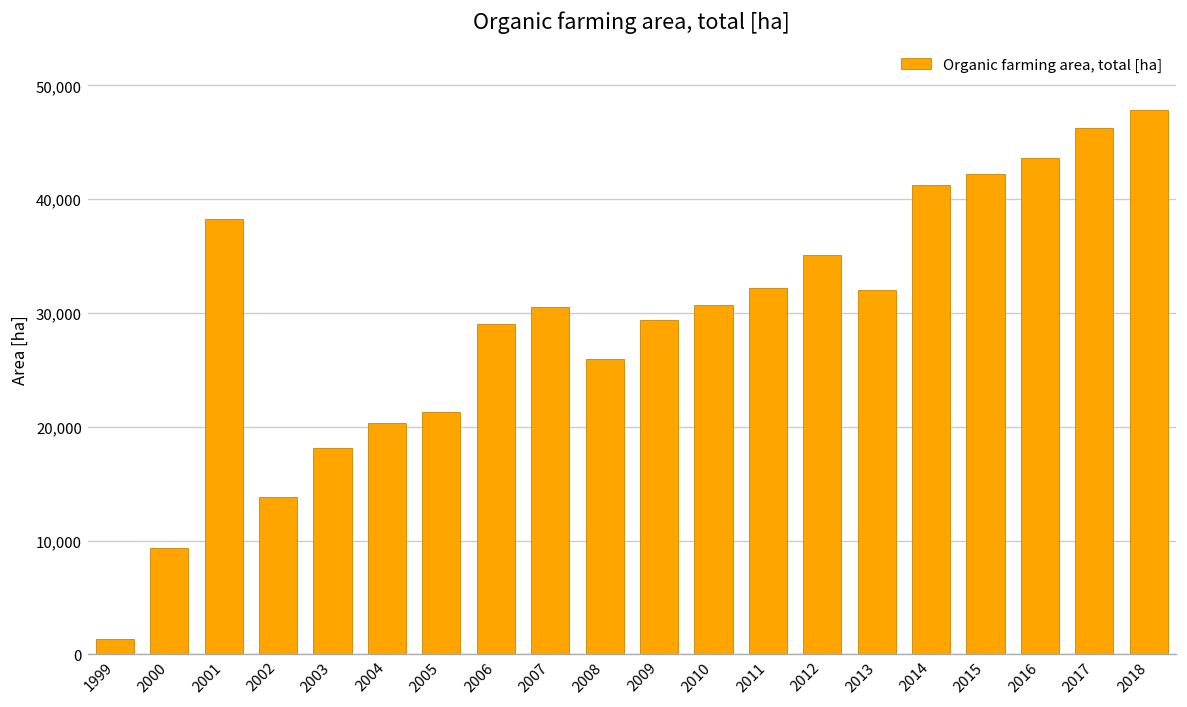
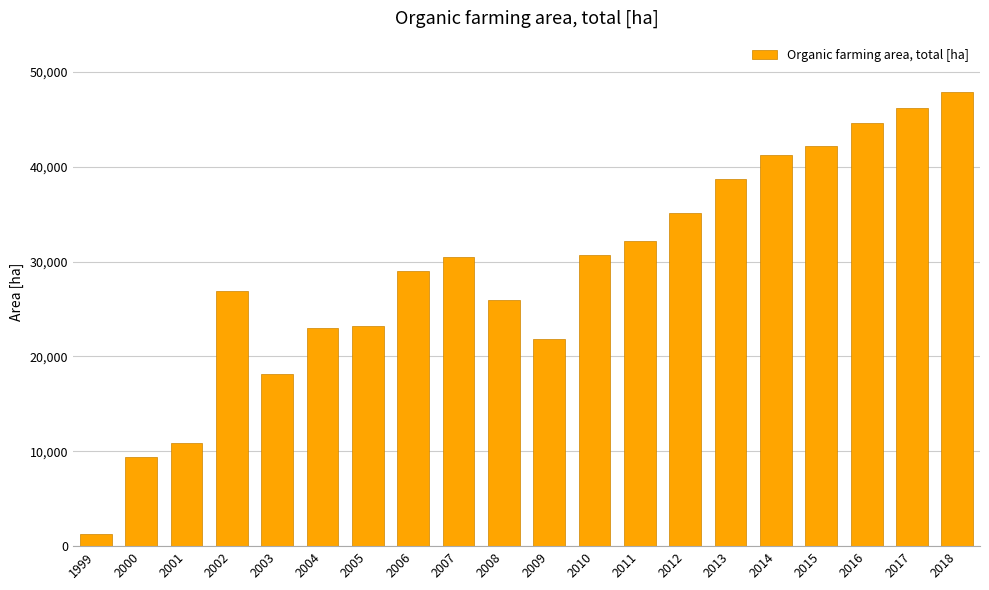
  {
    "1999": "1,000",
    "2000": "9,000",
-   "2001": "38,000",
-   "2002": "14,000",
+   "2001": "11,000",
+   "2002": "27,000",
    "2003": "18,000",
-   "2004": "20,000",
-   "2005": "21,000",
+   "2004": "23,000",
+   "2005": "23,000",
    "2006": "29,000",
    "2007": "31,000",
    "2008": "26,000",
-   "2009": "29,000",
+   "2009": "22,000",
    "2010": "31,000",
    "2011": "32,000",
    "2012": "35,000",
-   "2013": "32,000",
+   "2013": "39,000",
    "2014": "41,000",
    "2015": "42,000",
-   "2016": "44,000",
+   "2016": "45,000",
    "2017": "46,000",
    "2018": "48,000"
  }
